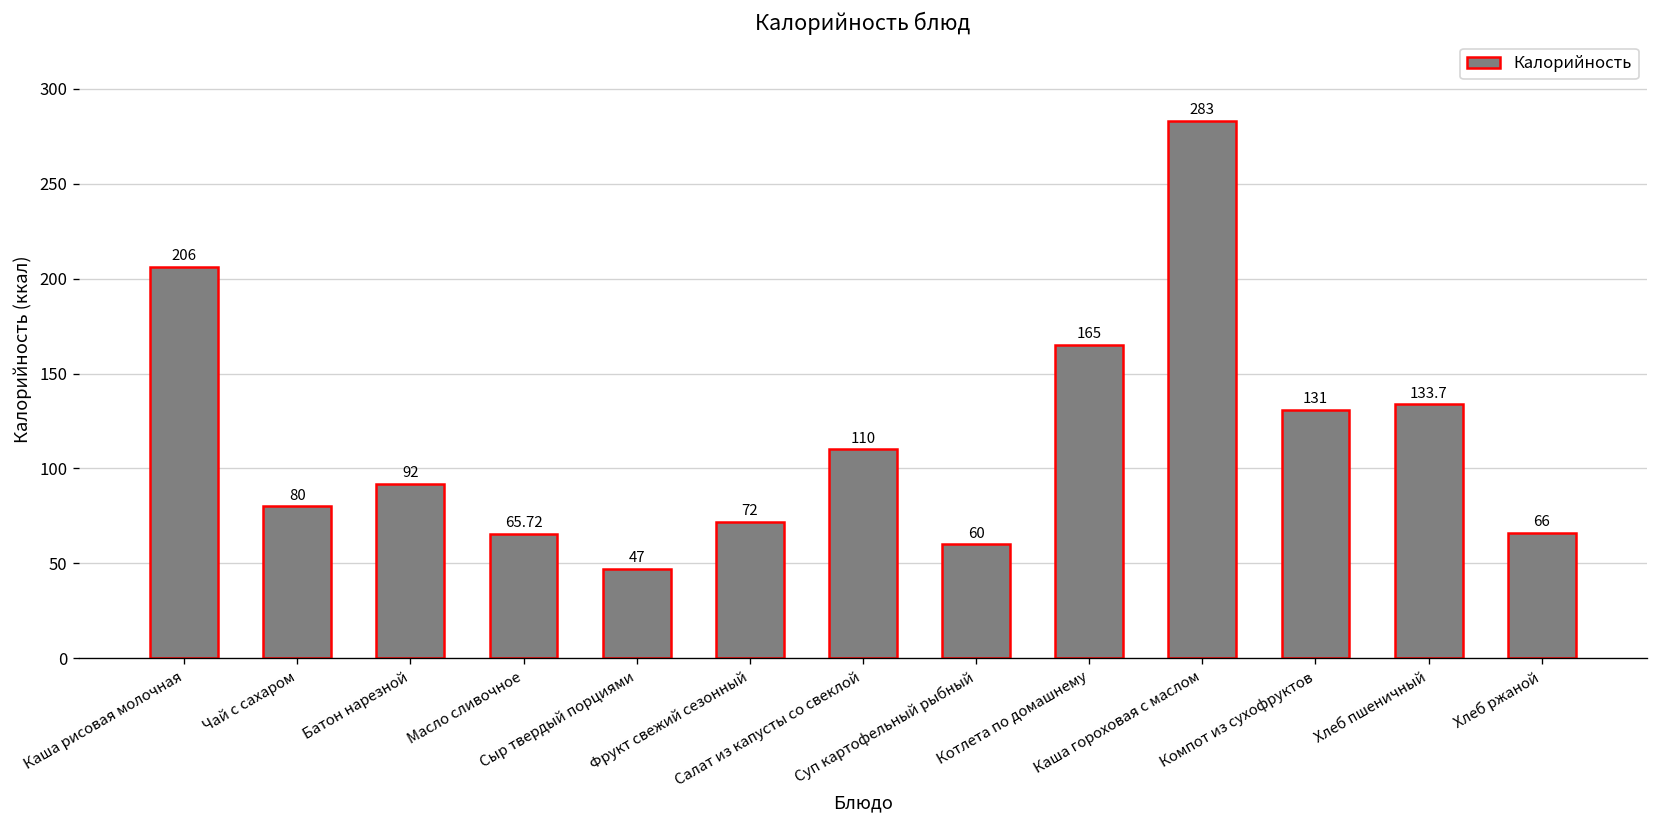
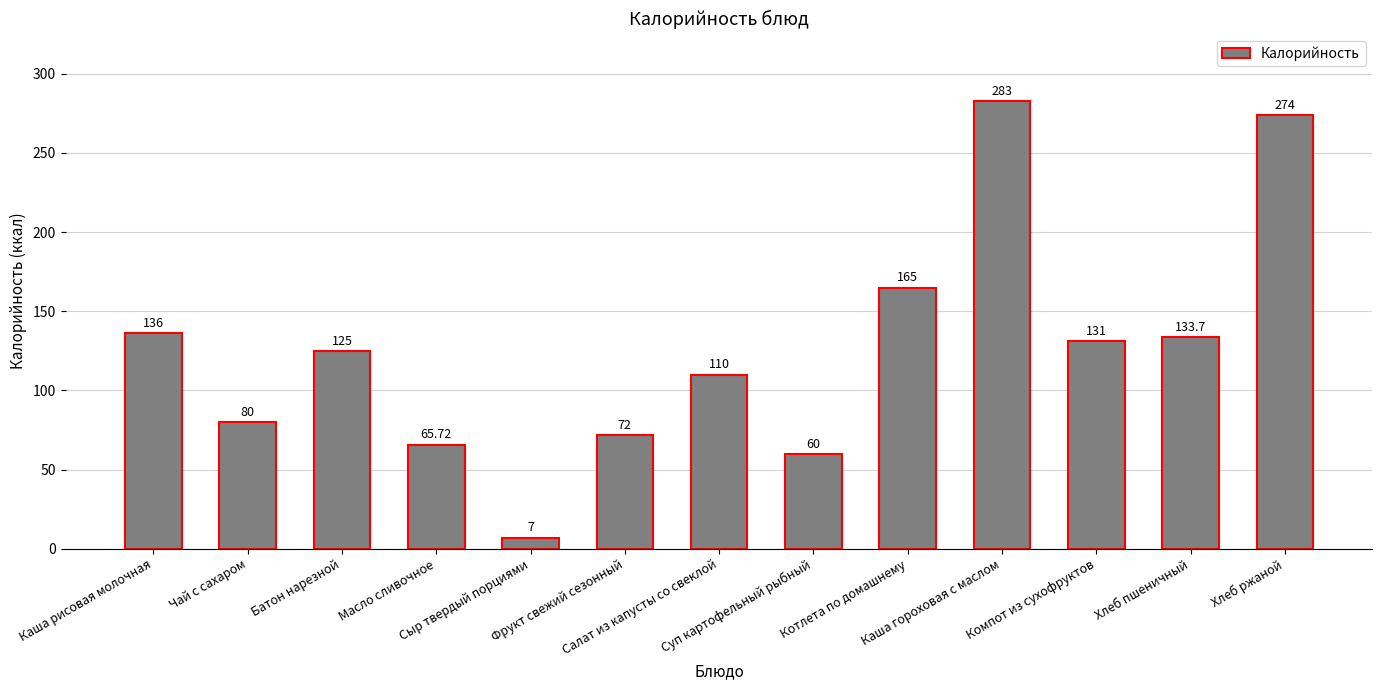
  {
-   "Каша рисовая молочная": 206,
+   "Каша рисовая молочная": 136,
    "Чай с сахаром": 80,
-   "Батон нарезной": 92,
+   "Батон нарезной": 125,
    "Масло сливочное": 65.72,
-   "Сыр твердый порциями": 47,
+   "Сыр твердый порциями": 7,
    "Фрукт свежий сезонный": 72,
    "Салат из капусты со свеклой": 110,
    "Суп картофельный рыбный": 60,
    "Котлета по домашнему": 165,
    "Каша гороховая с маслом": 283,
    "Компот из сухофруктов": 131,
    "Хлеб пшеничный": 133.7,
-   "Хлеб ржаной": 66
+   "Хлеб ржаной": 274
  }
